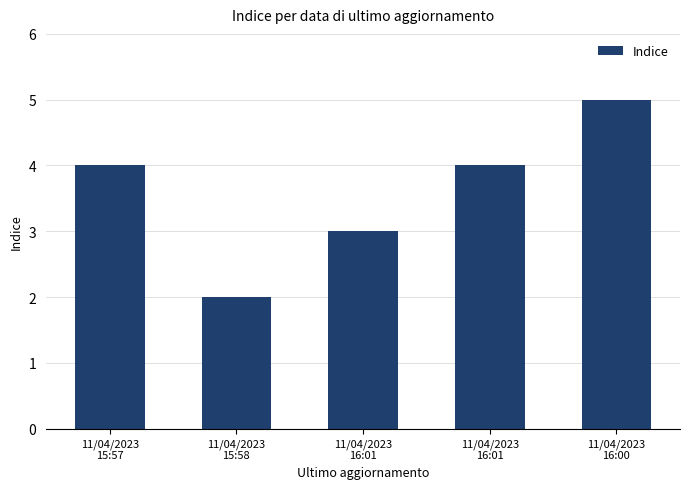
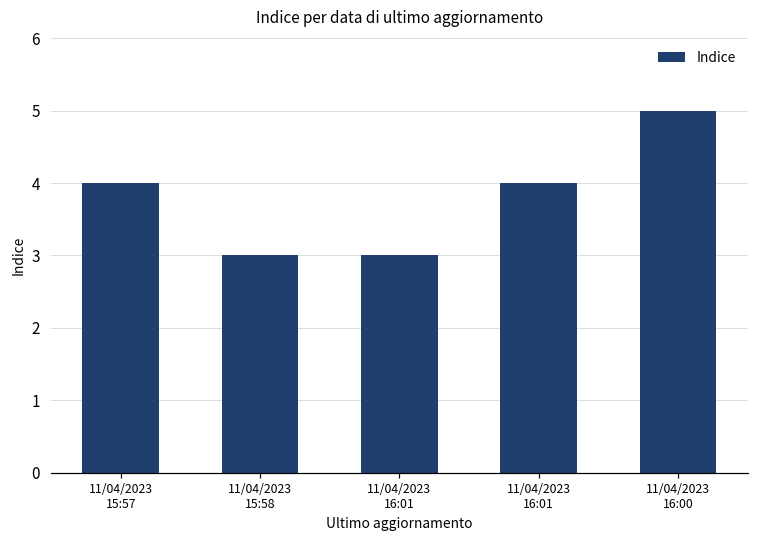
  {
    "11/04/2023 15:57": 4,
-   "11/04/2023 15:58": 2,
+   "11/04/2023 15:58": 3,
    "11/04/2023 16:00": 5
  }
